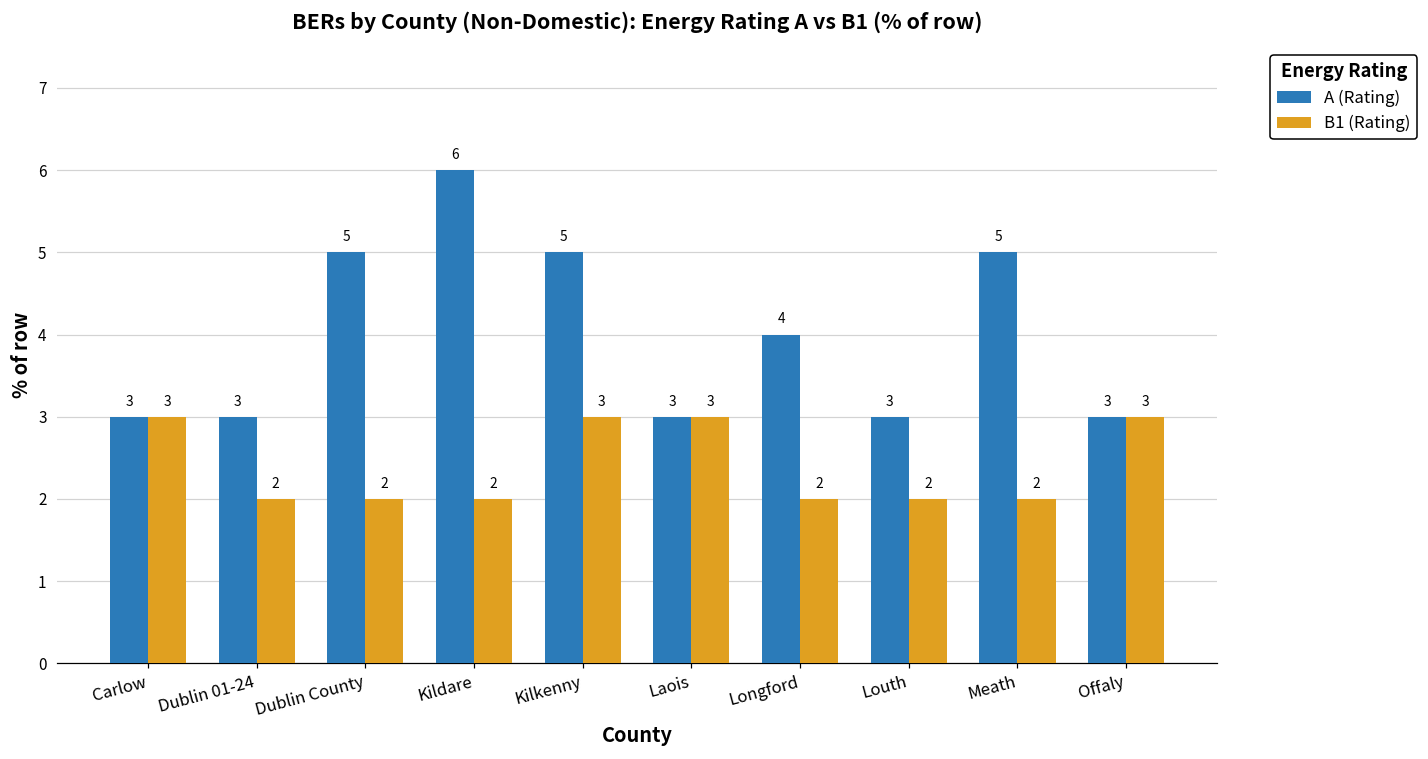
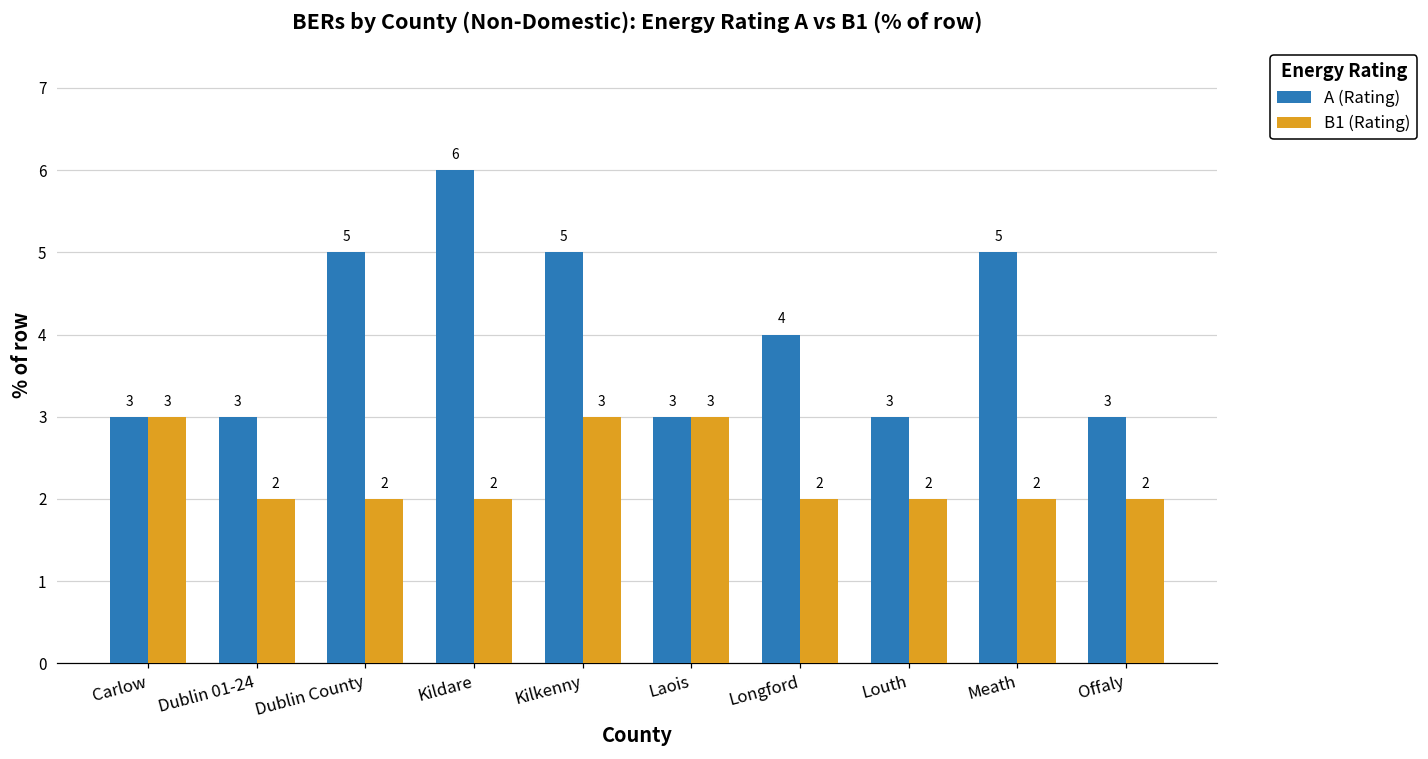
  {
    "A (Rating)": {
      "Carlow": 3,
      "Dublin 01-24": 3,
      "Dublin County": 5,
      "Kildare": 6,
      "Kilkenny": 5,
      "Laois": 3,
      "Longford": 4,
      "Louth": 3,
      "Meath": 5,
      "Offaly": 3
    },
    "B1 (Rating)": {
      "Carlow": 3,
      "Dublin 01-24": 2,
      "Dublin County": 2,
      "Kildare": 2,
      "Kilkenny": 3,
      "Laois": 3,
      "Longford": 2,
      "Louth": 2,
      "Meath": 2,
-     "Offaly": 3
+     "Offaly": 2
    }
  }
